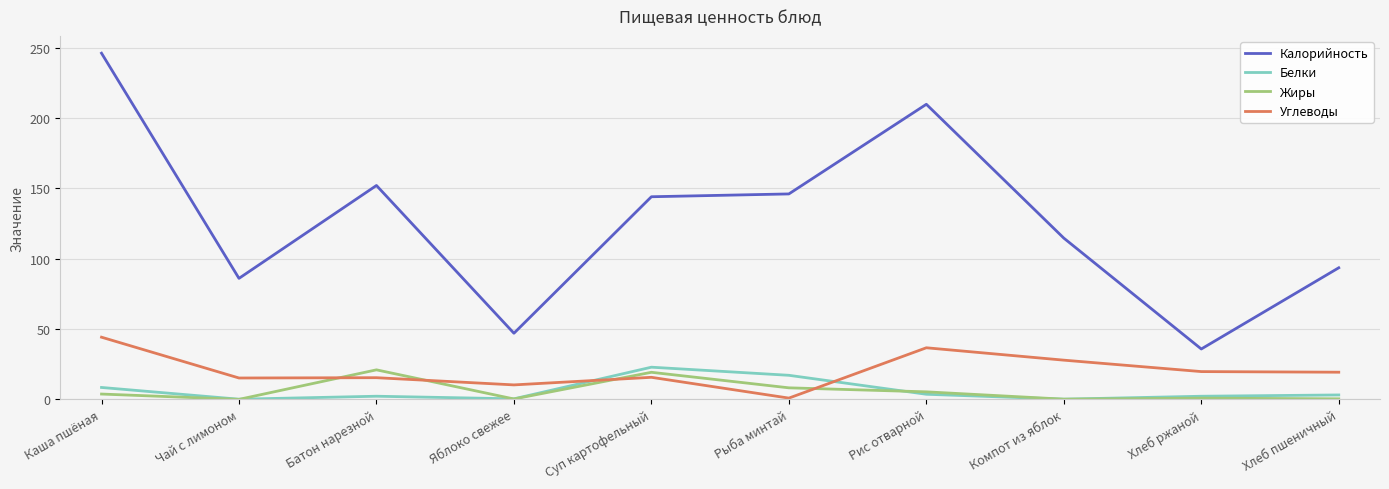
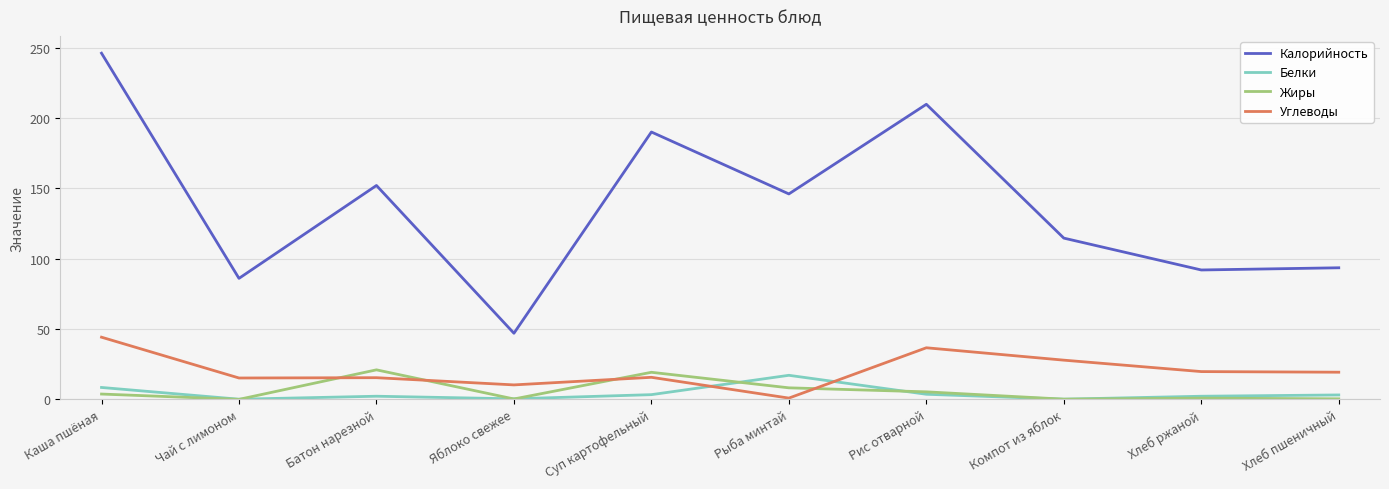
  {
    "Калорийность": {
      "Каша пшёная": 246,
      "Чай с лимоном": 86,
      "Батон нарезной": 152,
      "Яблоко свежее": 47,
-     "Суп картофельный": 144,
+     "Суп картофельный": 190,
      "Рыба минтай": 146,
      "Рис отварной": 210,
      "Компот из яблок": 115,
-     "Хлеб ржаной": 36,
+     "Хлеб ржаной": 92,
      "Хлеб пшеничный": 94
    },
    "Белки": {
      "Каша пшёная": 8,
      "Батон нарезной": 2,
-     "Суп картофельный": 23,
+     "Суп картофельный": 3,
      "Рыба минтай": 17,
      "Хлеб пшеничный": 3
    },
    "Жиры": {
      "Каша пшёная": 4,
      "Батон нарезной": 21,
      "Суп картофельный": 19,
      "Рыба минтай": 8,
      "Хлеб пшеничный": 0
    },
    "Углеводы": {
      "Каша пшёная": 44,
      "Чай с лимоном": 15,
      "Батон нарезной": 15,
      "Яблоко свежее": 10,
      "Суп картофельный": 16,
      "Рыба минтай": 1,
      "Рис отварной": 37,
      "Компот из яблок": 28,
      "Хлеб ржаной": 20,
      "Хлеб пшеничный": 19
    }
  }
